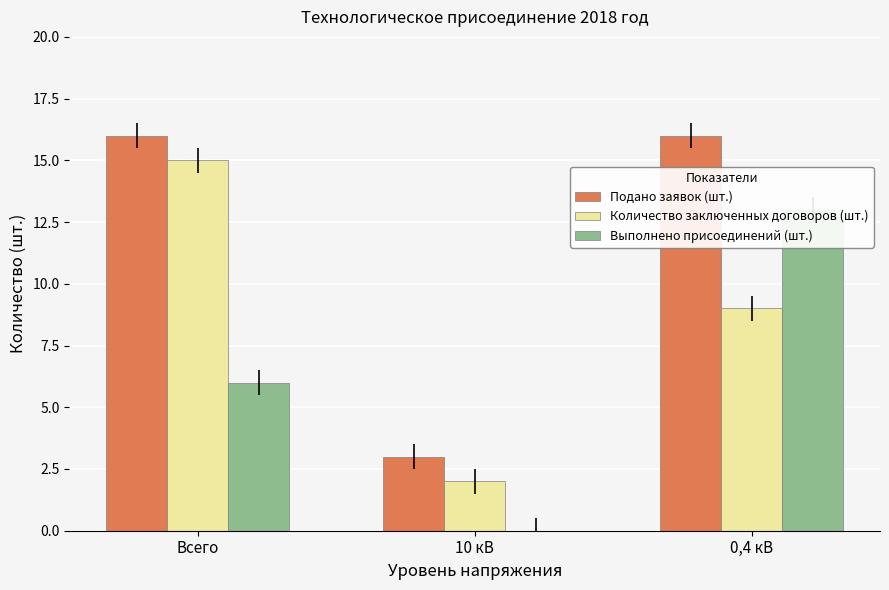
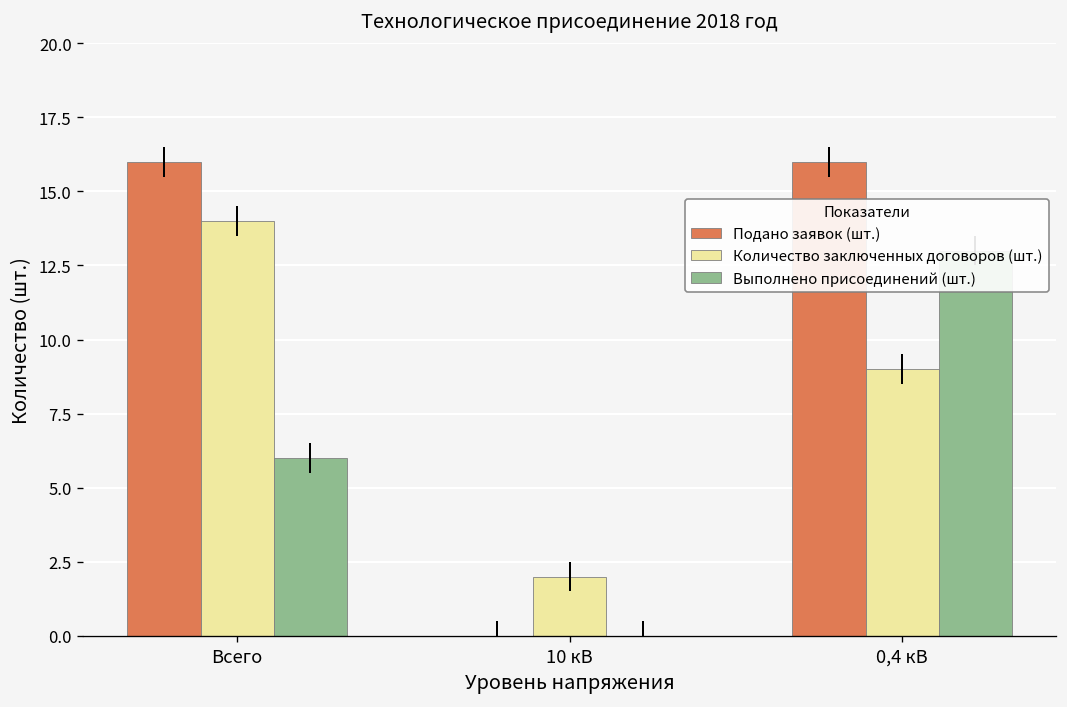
  {
    "Подано заявок (шт.)": {
      "Всего": 16,
-     "10 кВ": 3,
+     "10 кВ": 0,
      "0,4 кВ": 16
    },
    "Количество заключенных договоров (шт.)": {
-     "Всего": 15,
+     "Всего": 14,
      "10 кВ": 2,
      "0,4 кВ": 9
    },
    "Выполнено присоединений (шт.)": {
      "Всего": 6,
      "10 кВ": 0
    }
  }
